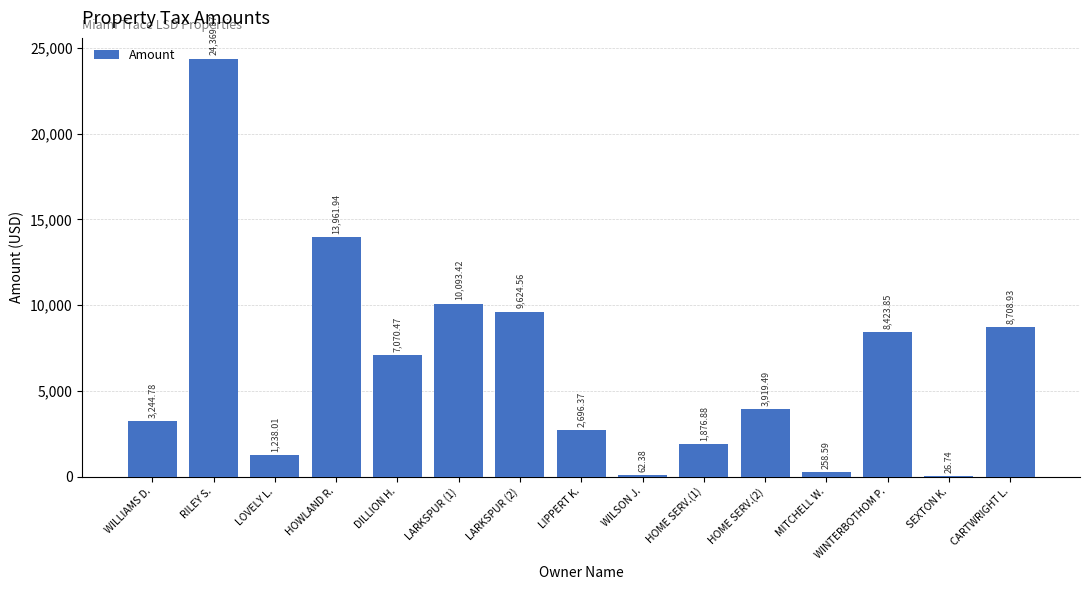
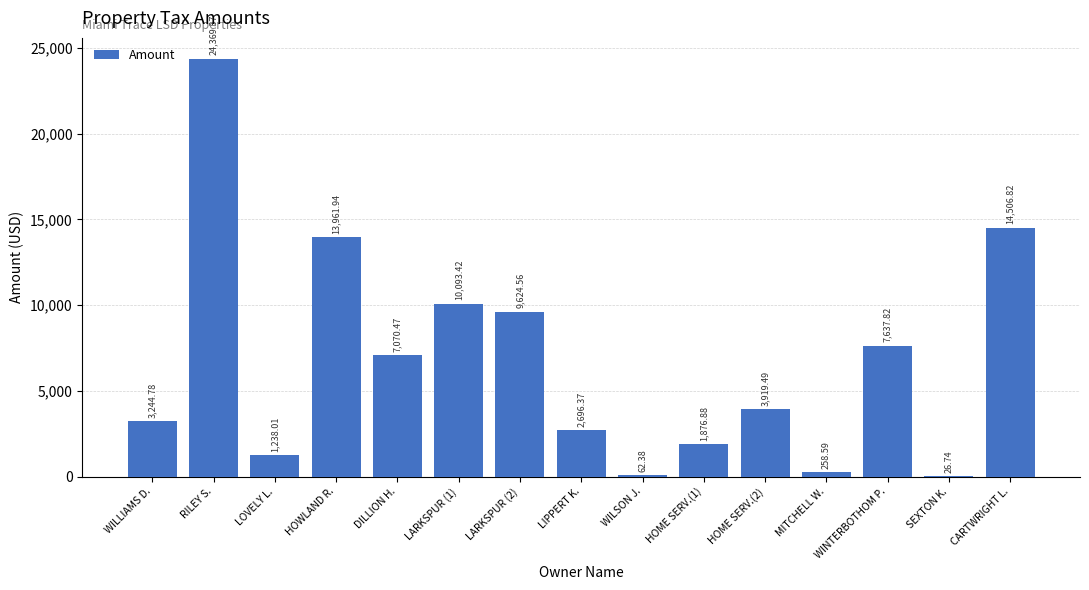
  {
    "WILLIAMS D.": "3,244.78",
    "LOVELY L.": "1,238.01",
    "HOWLAND R.": "13,961.94",
    "DILLION H.": "7,070.47",
    "LARKSPUR (1)": "10,093.42",
    "LARKSPUR (2)": "9,624.56",
    "LIPPERT K.": "2,696.37",
    "WILSON J.": "62.38",
    "HOME SERV.(1)": "1,876.88",
    "HOME SERV.(2)": "3,919.49",
    "MITCHELL W.": "258.59",
-   "WINTERBOTHOM P.": "8,423.85",
+   "WINTERBOTHOM P.": "7,637.82",
    "SEXTON K.": "26.74",
-   "CARTWRIGHT L.": "8,708.93"
+   "CARTWRIGHT L.": "14,506.82"
  }
